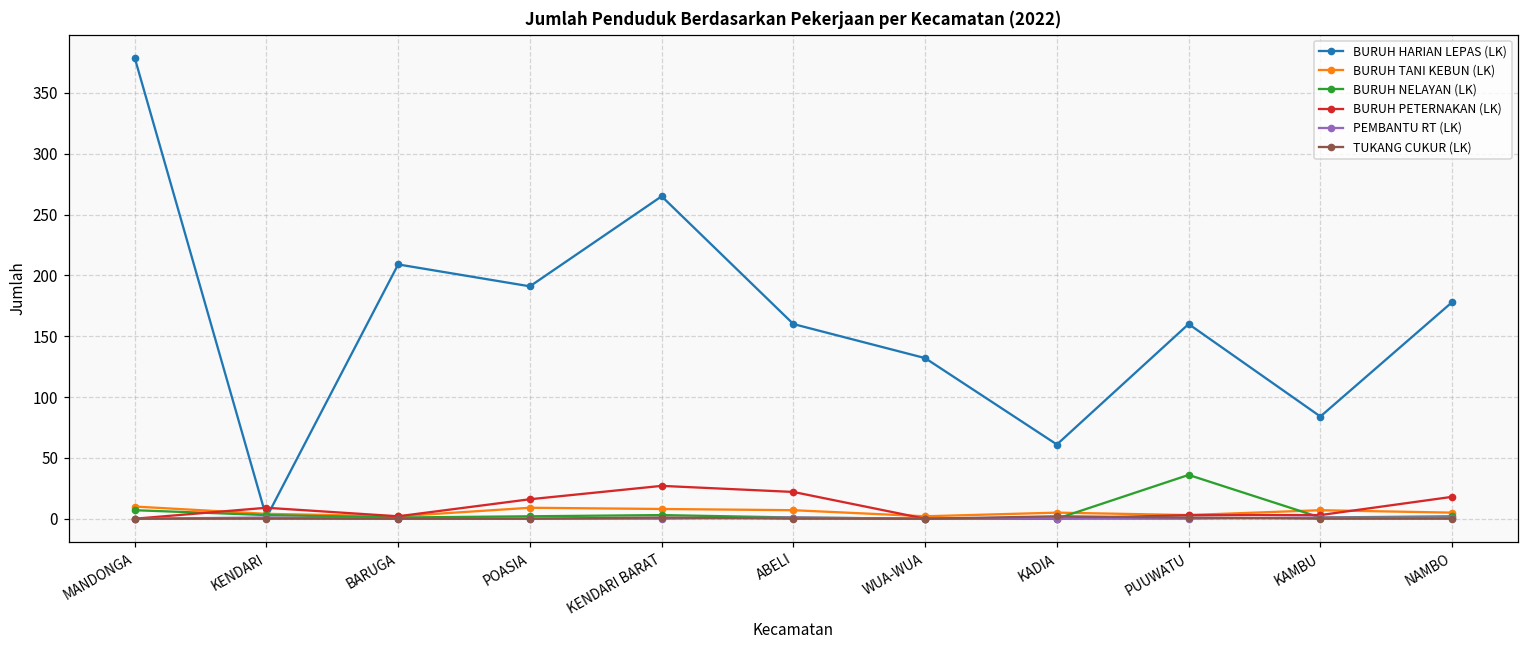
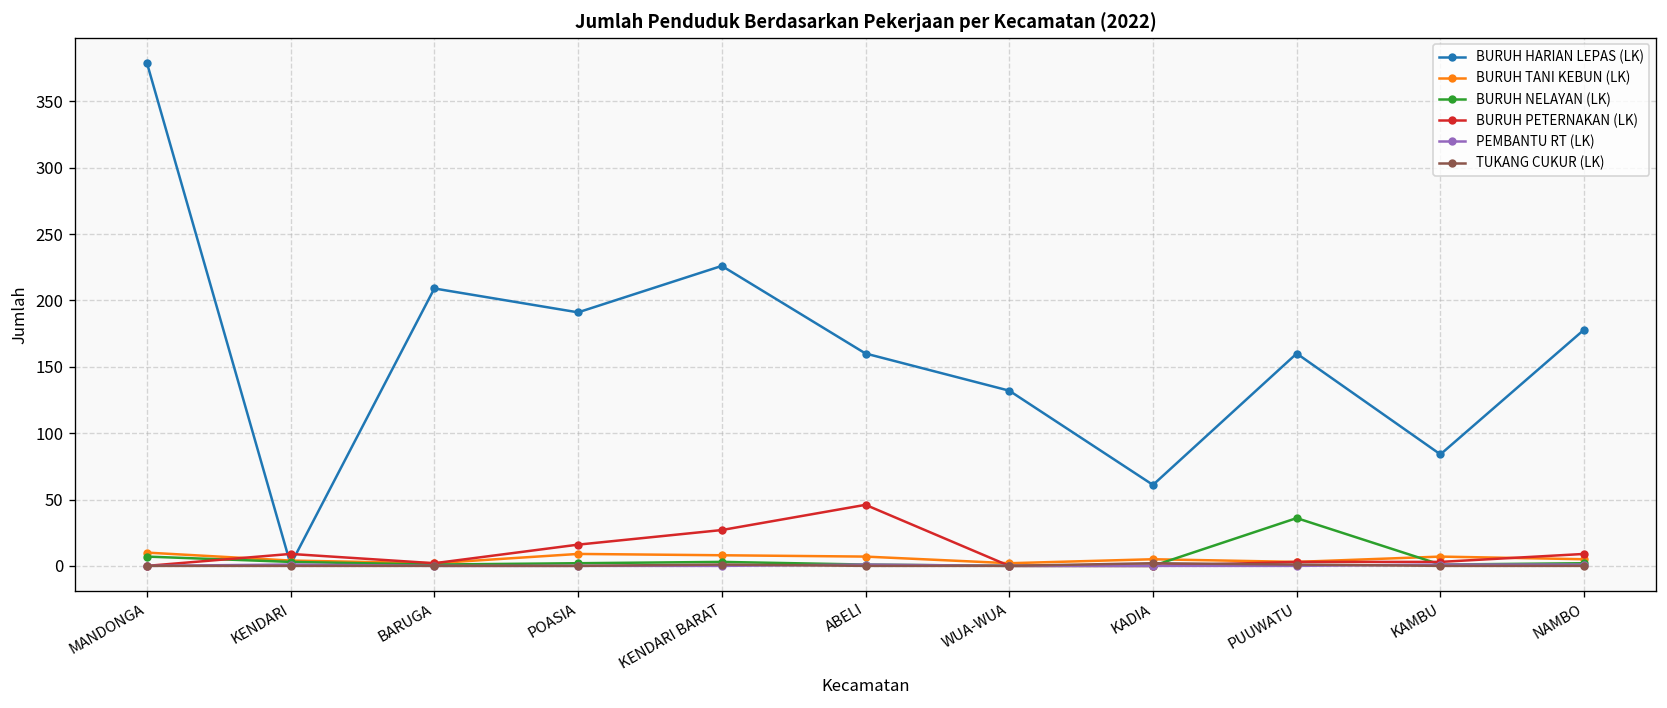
  {
    "BURUH HARIAN LEPAS (LK)": {
      "MANDONGA": 379,
      "BARUGA": 209,
      "POASIA": 191,
-     "KENDARI BARAT": 265,
+     "KENDARI BARAT": 226,
      "ABELI": 160,
      "WUA-WUA": 132,
      "KADIA": 61,
      "PUUWATU": 160,
      "KAMBU": 84,
      "NAMBO": 178
    },
    "BURUH TANI KEBUN (LK)": {
      "MANDONGA": 10,
      "POASIA": 9,
      "KENDARI BARAT": 8,
      "ABELI": 7,
      "KADIA": 5,
      "KAMBU": 7,
      "NAMBO": 5
    },
    "BURUH NELAYAN (LK)": {
      "MANDONGA": 7,
      "PUUWATU": 36
    },
    "BURUH PETERNAKAN (LK)": {
      "KENDARI": 9,
      "POASIA": 16,
      "KENDARI BARAT": 27,
-     "ABELI": 22,
-     "NAMBO": 18
+     "ABELI": 46,
+     "NAMBO": 9
    }
  }
